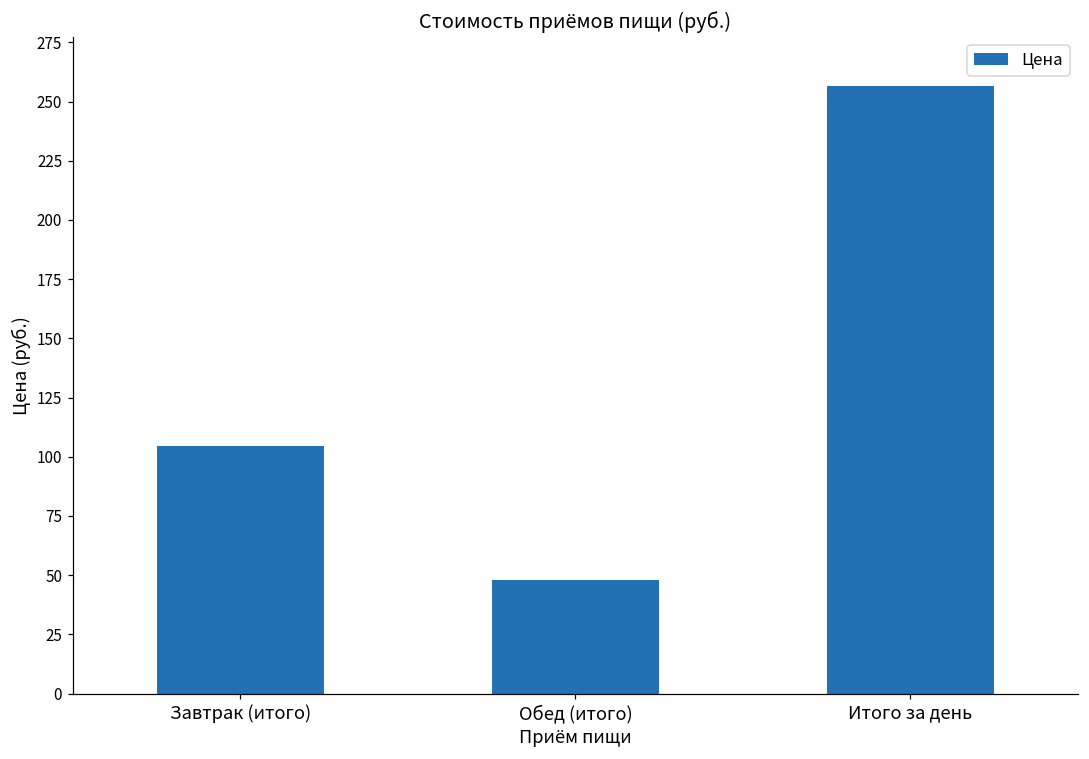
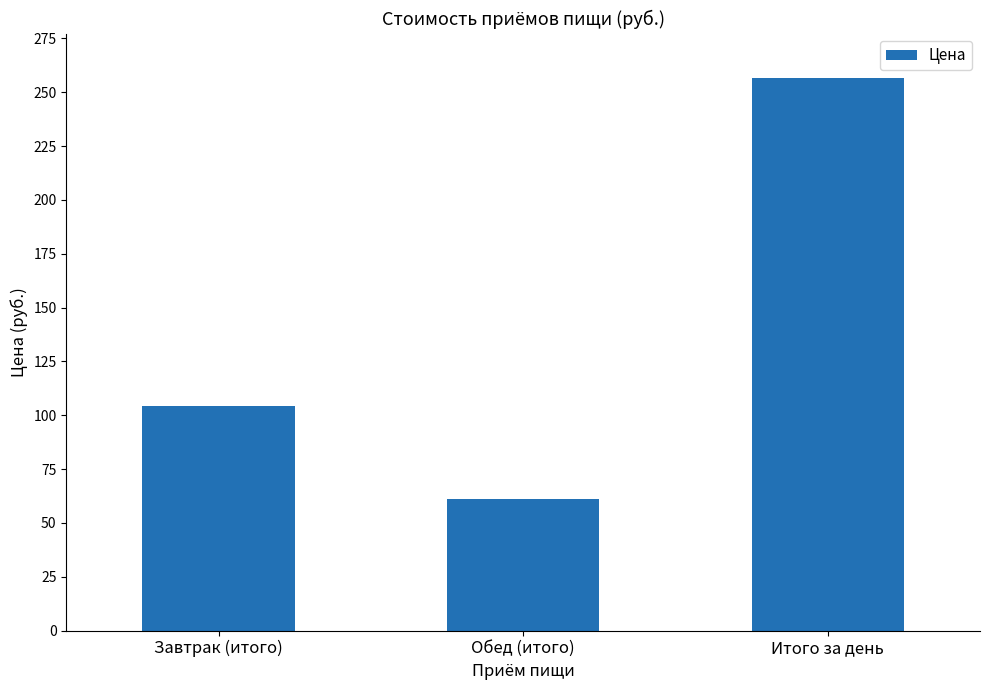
  {
    "Завтрак (итого)": 104,
-   "Обед (итого)": 48,
+   "Обед (итого)": 61,
    "Итого за день": 257
  }
